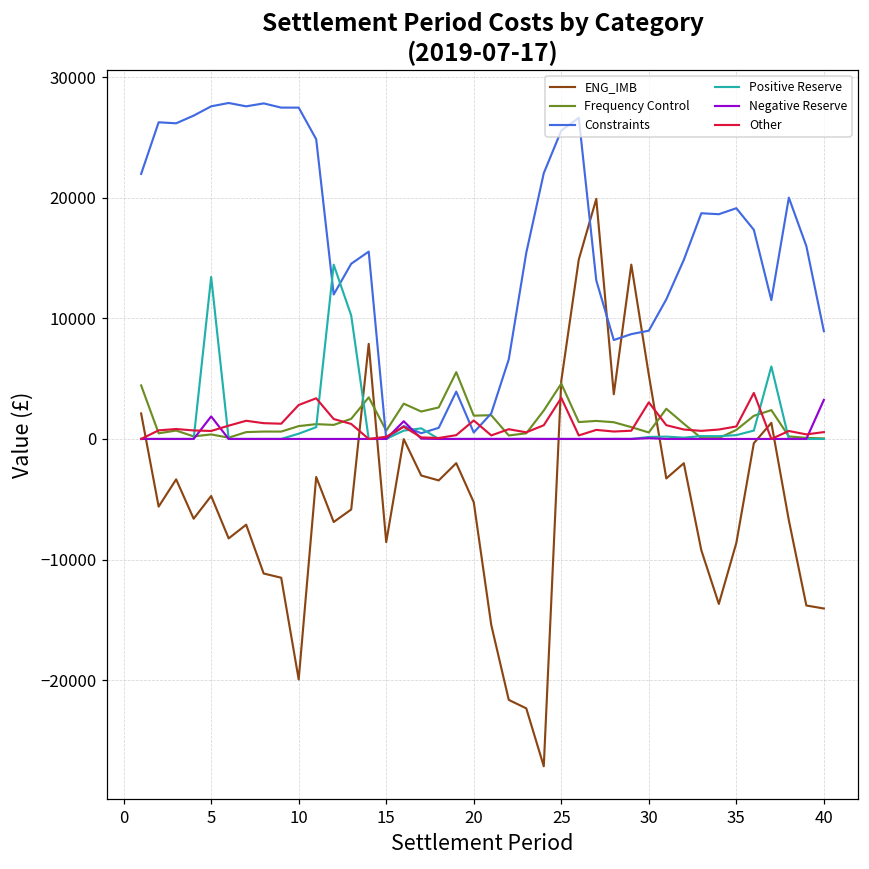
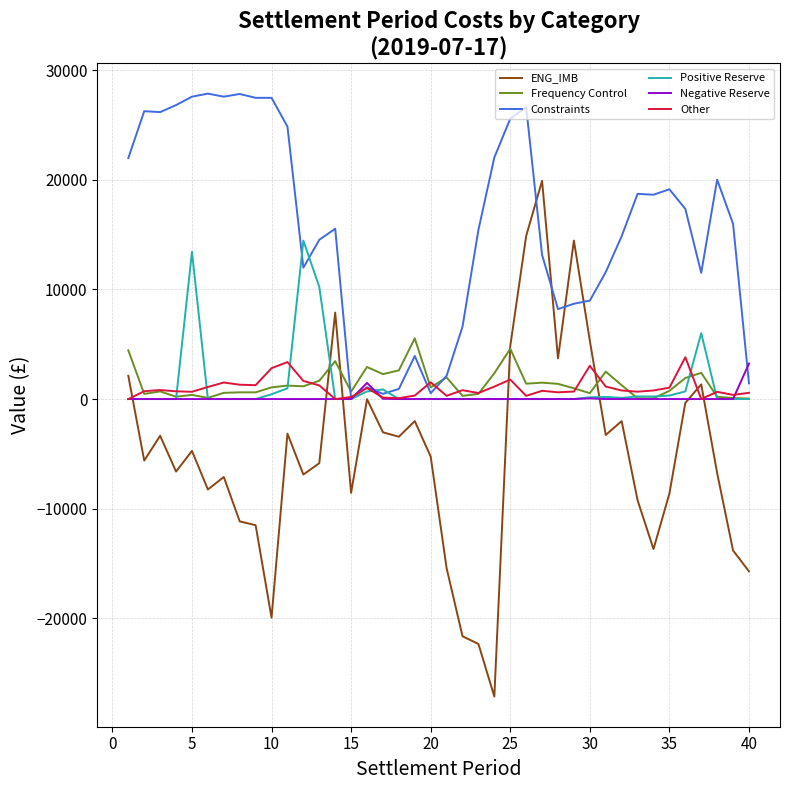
  {
    "ENG_IMB": {
      "5": -4700,
      "10": -19900,
      "15": -8600,
      "20": -5200,
      "25": 4800,
      "30": 5300,
      "35": -8600,
-     "40": -14100
+     "40": -15700
    },
    "Frequency Control": {
      "5": 400,
      "10": 1100,
      "15": 700,
-     "20": 1900,
+     "20": 1100,
      "25": 4600,
      "30": 500,
      "35": 700
    },
    "Constraints": {
      "5": 27600,
      "10": 27500,
      "20": 500,
      "30": 9000,
      "35": 19100,
-     "40": 8900
+     "40": 1400
    },
    "Positive Reserve": {
      "5": 13400,
      "10": 400,
      "35": 300
    },
    "Negative Reserve": {
-     "5": 1900,
+     "5": 0,
      "10": 0,
      "35": 0,
      "40": 3200
    },
    "Other": {
      "5": 700,
      "10": 2800,
      "20": 1500,
-     "25": 3400,
+     "25": 1800,
      "30": 3000,
      "35": 1000,
      "40": 600
    }
  }
